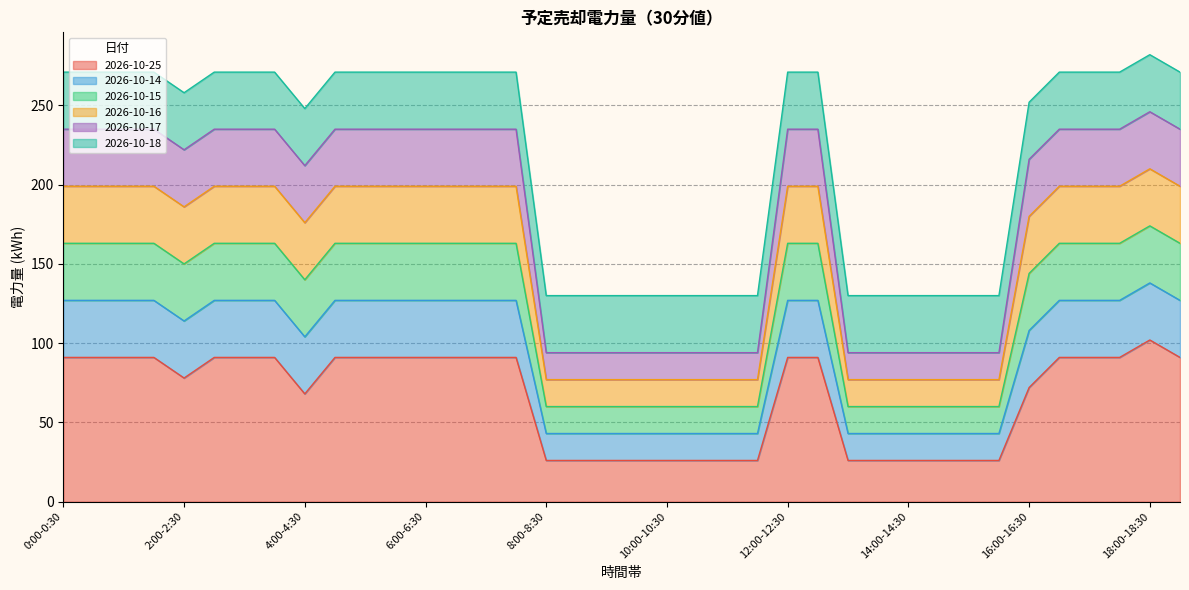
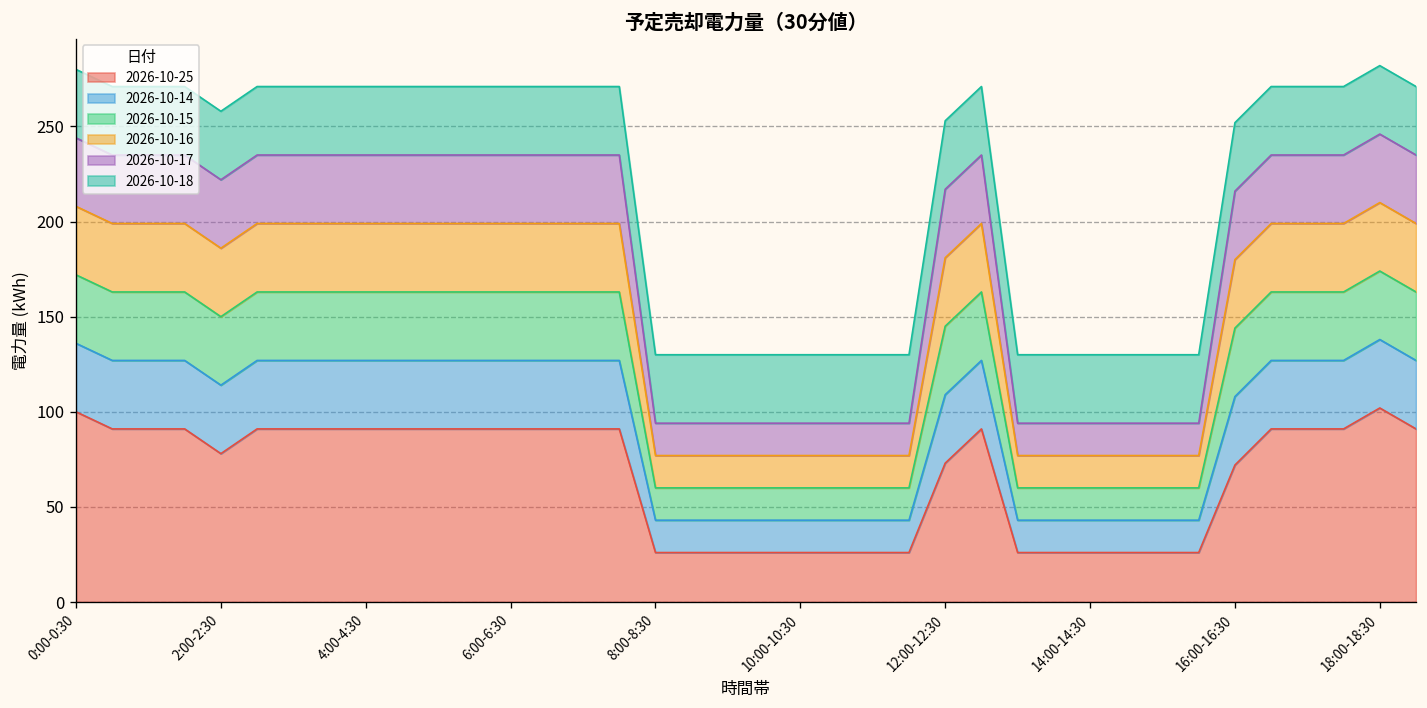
  {
    "2026-10-25": {
-     "0:00-0:30": 91,
+     "0:00-0:30": 100,
      "2:00-2:30": 78,
-     "4:00-4:30": 68,
+     "4:00-4:30": 91,
      "6:00-6:30": 91,
      "8:00-8:30": 26,
      "10:00-10:30": 26,
-     "12:00-12:30": 91,
+     "12:00-12:30": 73,
      "14:00-14:30": 26,
      "16:00-16:30": 72,
      "18:00-18:30": 102
    },
    "2026-10-16": {
      "0:00-0:30": 36,
      "2:00-2:30": 36,
      "4:00-4:30": 36,
      "6:00-6:30": 36,
      "8:00-8:30": 17,
      "10:00-10:30": 17,
      "12:00-12:30": 36,
      "14:00-14:30": 17,
      "16:00-16:30": 36,
      "18:00-18:30": 36
    },
    "2026-10-17": {
      "0:00-0:30": 36,
      "2:00-2:30": 36,
      "4:00-4:30": 36,
      "6:00-6:30": 36,
      "8:00-8:30": 17,
      "10:00-10:30": 17,
      "12:00-12:30": 36,
      "14:00-14:30": 17,
      "16:00-16:30": 36,
      "18:00-18:30": 36
    }
  }
